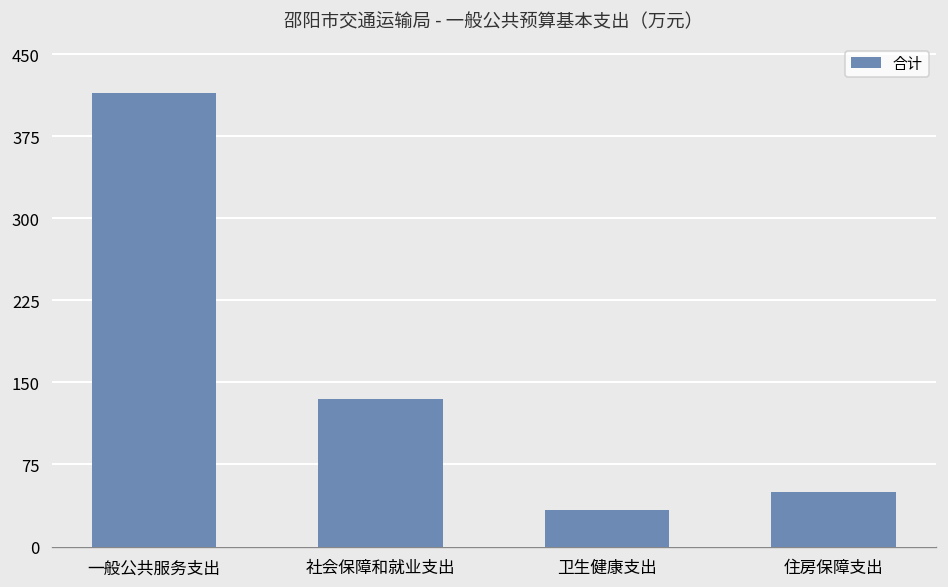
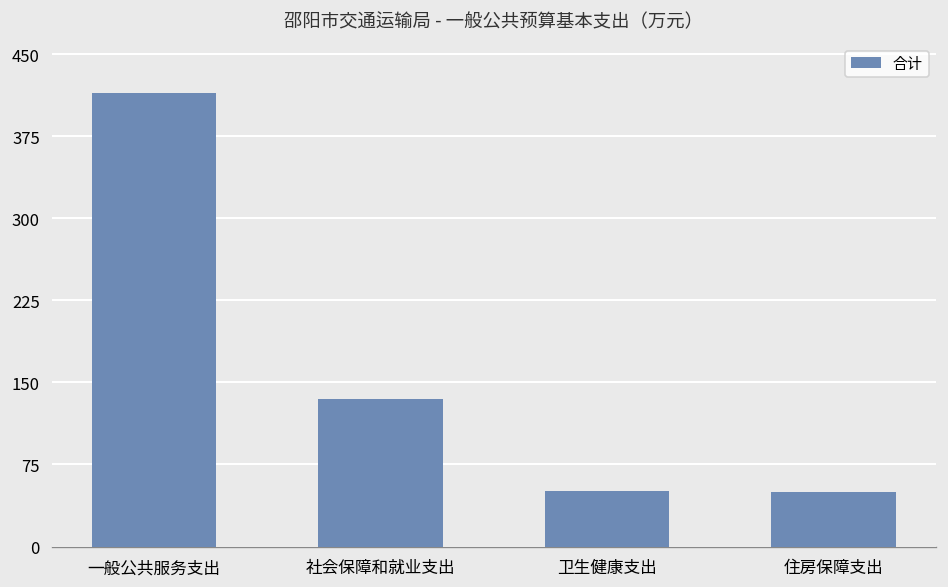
  {
    "一般公共服务支出": 410,
    "社会保障和就业支出": 130,
-   "卫生健康支出": 30,
+   "卫生健康支出": 50,
    "住房保障支出": 50
  }
